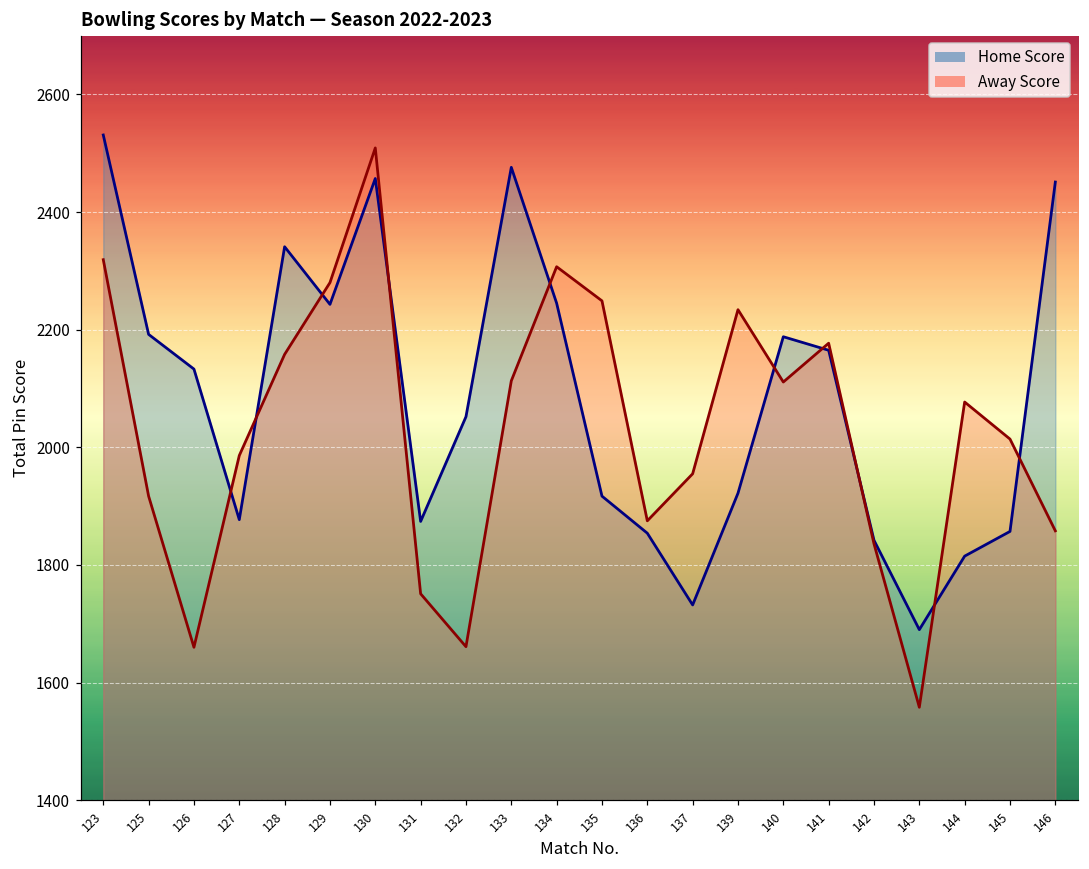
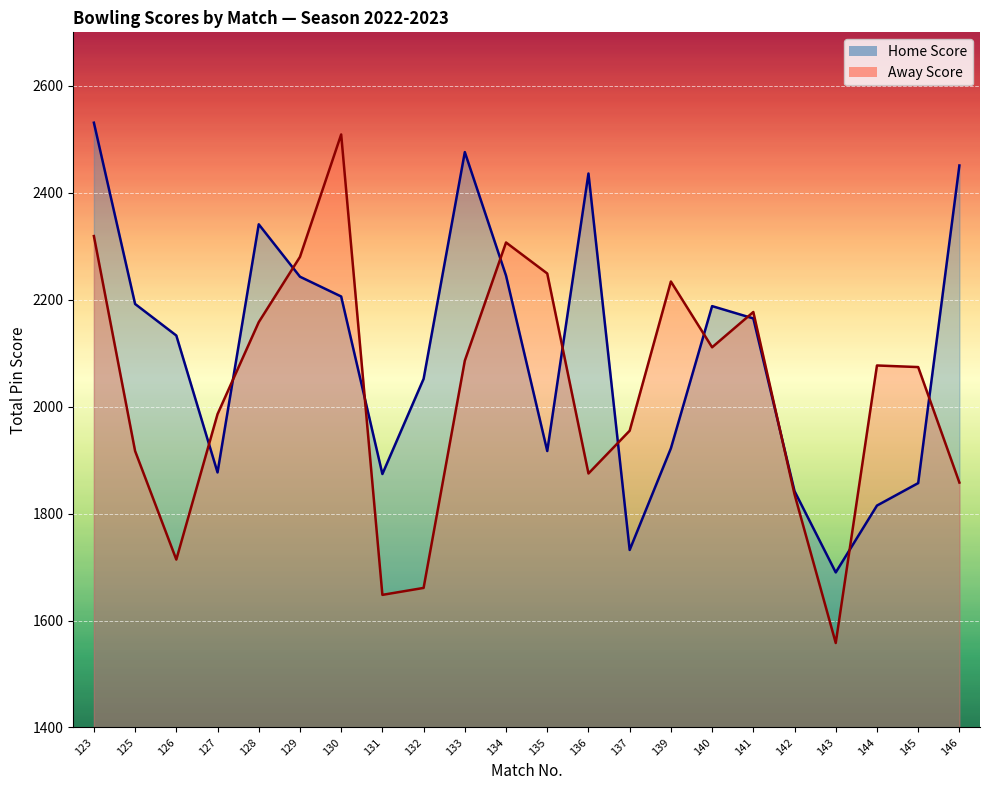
  {
    "Home Score": {
      "123": 2530,
      "125": 2190,
      "126": 2130,
      "127": 1880,
      "128": 2340,
      "129": 2240,
-     "130": 2460,
+     "130": 2210,
      "131": 1870,
      "132": 2050,
      "133": 2480,
      "134": 2250,
      "135": 1920,
-     "136": 1850,
+     "136": 2440,
      "137": 1730,
      "139": 1920,
      "140": 2190,
      "141": 2170,
      "142": 1840,
      "143": 1690,
      "144": 1820,
      "145": 1860,
      "146": 2450
    },
    "Away Score": {
      "123": 2320,
      "125": 1920,
-     "126": 1660,
+     "126": 1710,
      "127": 1990,
      "128": 2160,
      "129": 2280,
      "130": 2510,
-     "131": 1750,
+     "131": 1650,
      "132": 1660,
-     "133": 2110,
+     "133": 2090,
      "134": 2310,
      "135": 2250,
      "136": 1880,
      "137": 1960,
      "139": 2230,
      "140": 2110,
      "141": 2180,
      "142": 1840,
      "143": 1560,
      "144": 2080,
-     "145": 2010,
+     "145": 2070,
      "146": 1860
    }
  }
